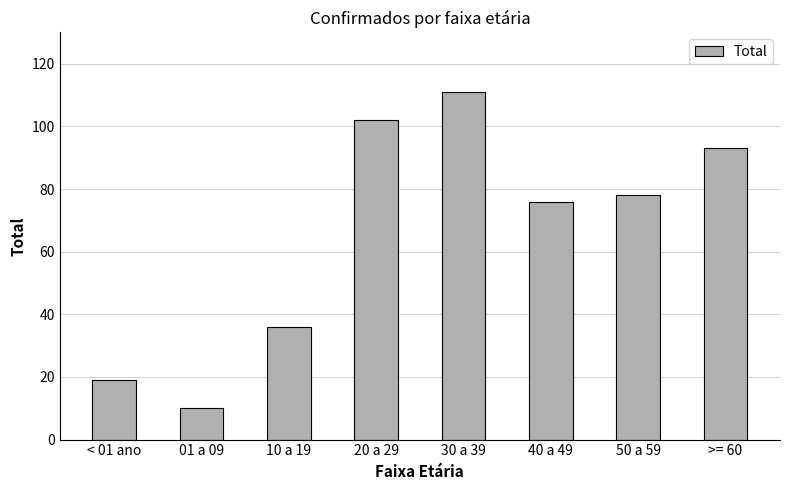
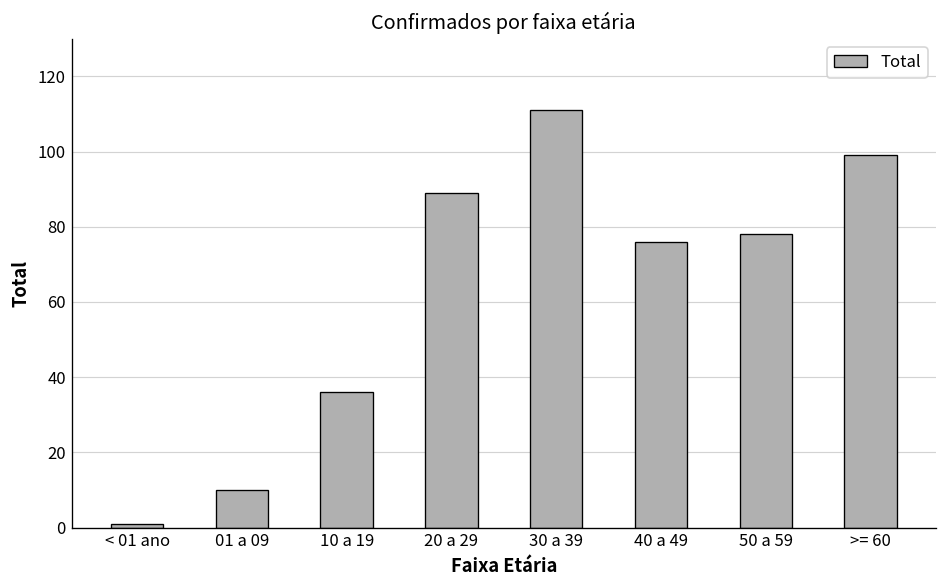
  {
-   "< 01 ano": 19,
+   "< 01 ano": 1,
    "01 a 09": 10,
    "10 a 19": 36,
-   "20 a 29": 102,
+   "20 a 29": 89,
    "30 a 39": 111,
    "40 a 49": 76,
    "50 a 59": 78,
-   ">= 60": 93
+   ">= 60": 99
  }
